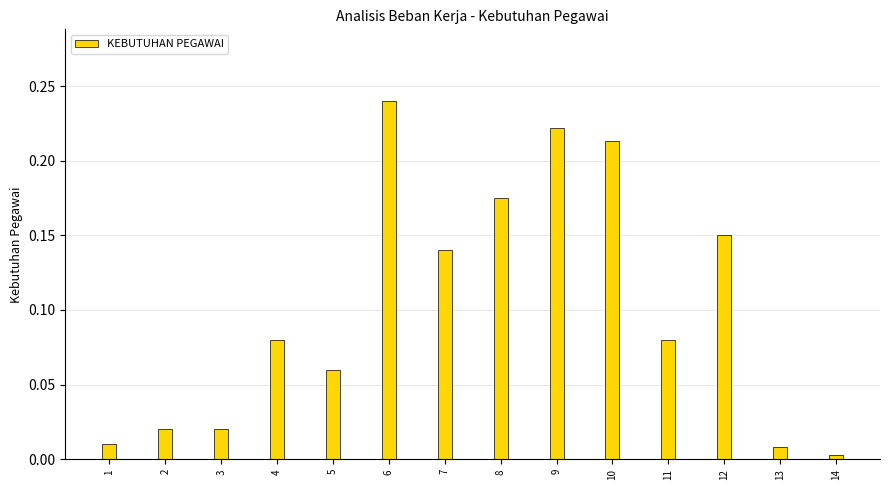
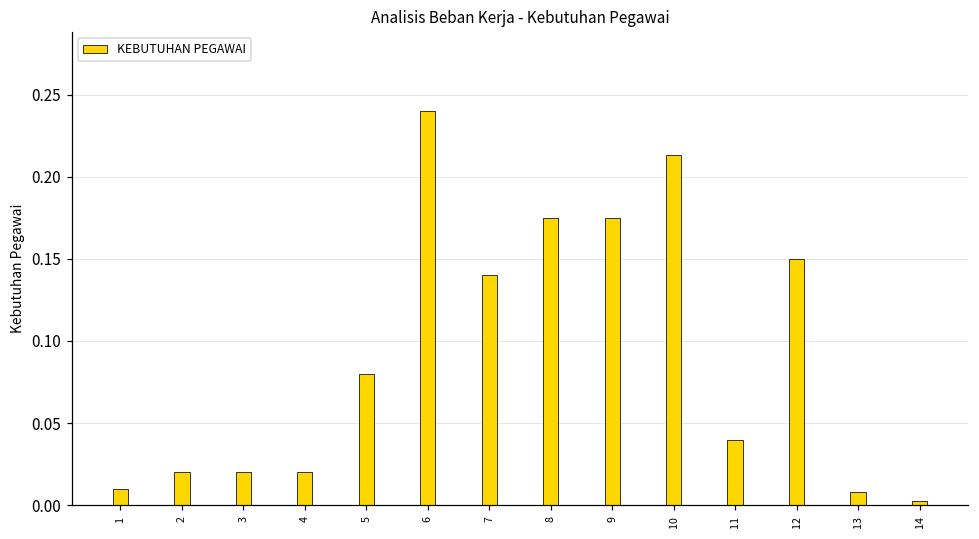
  {
    "1": 0.010,
    "2": 0.020,
    "3": 0.020,
-   "4": 0.08,
-   "5": 0.06,
+   "4": 0.02,
+   "5": 0.08,
    "6": 0.240,
    "7": 0.140,
    "8": 0.175,
-   "9": 0.222,
+   "9": 0.175,
    "10": 0.213,
-   "11": 0.08,
+   "11": 0.04,
    "12": 0.150,
    "13": 0.008,
    "14": 0.003
  }
